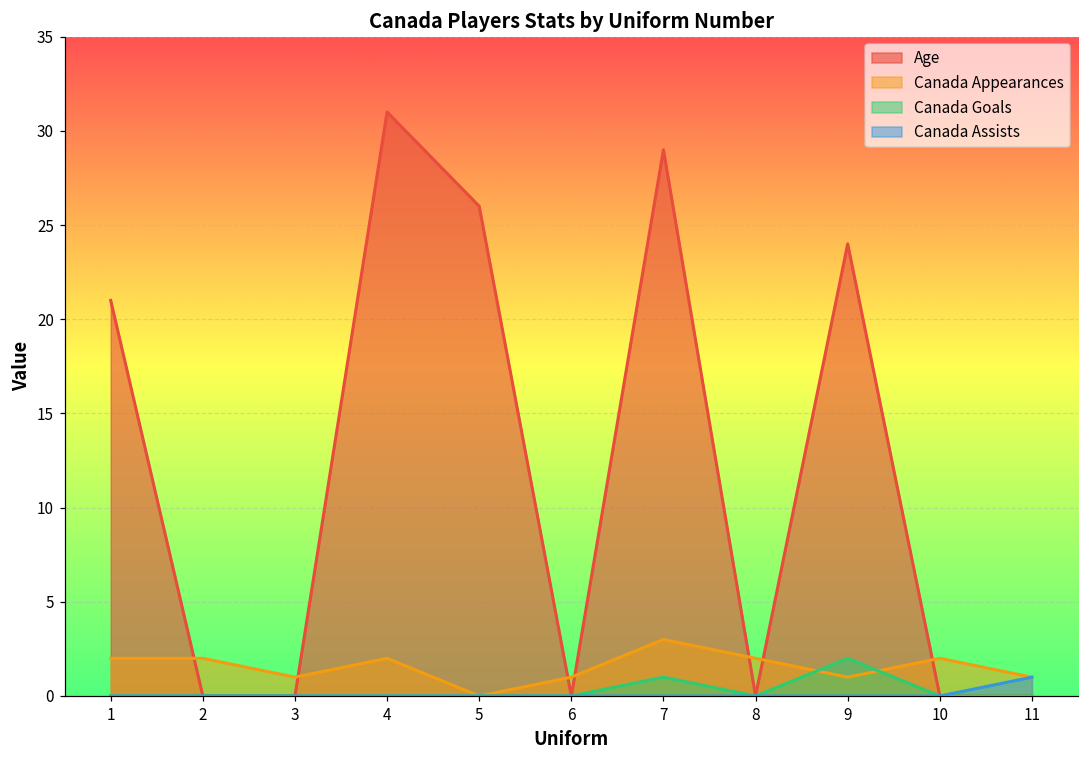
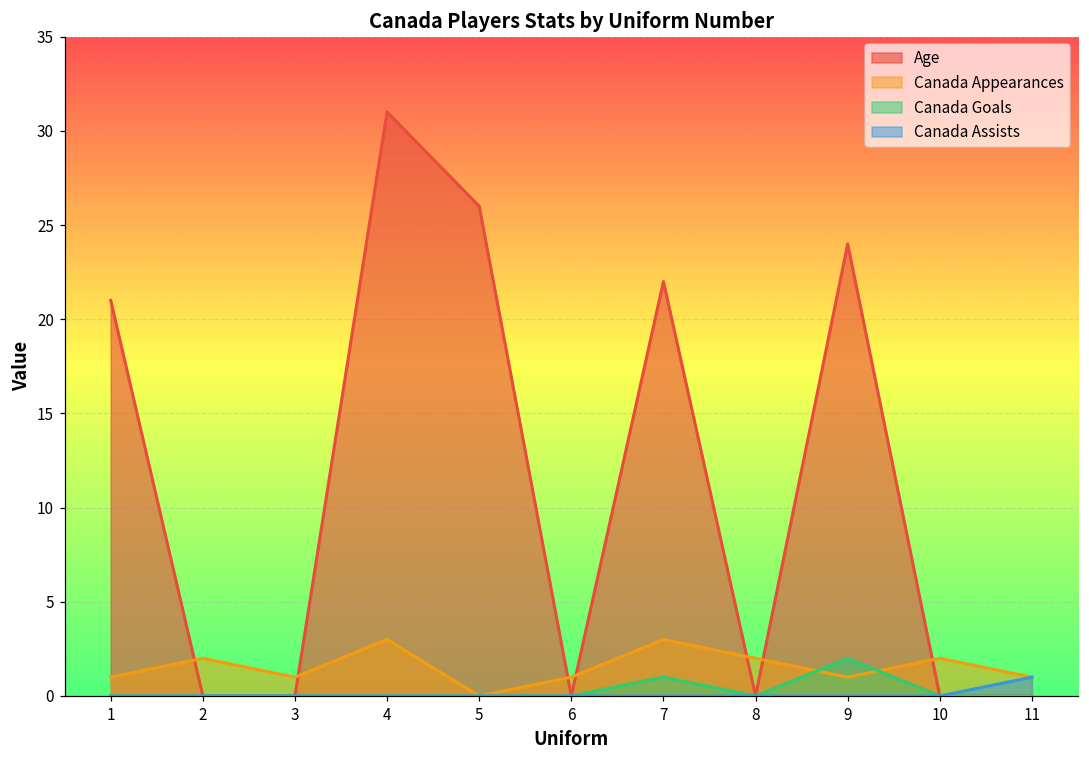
  {
    "Age": {
      "1": 21,
      "4": 31,
      "5": 26,
-     "7": 29,
+     "7": 22,
      "9": 24
    },
    "Canada Appearances": {
-     "1": 2,
+     "1": 1,
      "2": 2,
      "3": 1,
-     "4": 2,
+     "4": 3,
      "6": 1,
      "7": 3,
      "8": 2,
      "9": 1,
      "10": 2
    },
    "Canada Goals": {
      "7": 1,
      "9": 2
    },
    "Canada Assists": {
      "7": 0,
      "9": 0
    }
  }
